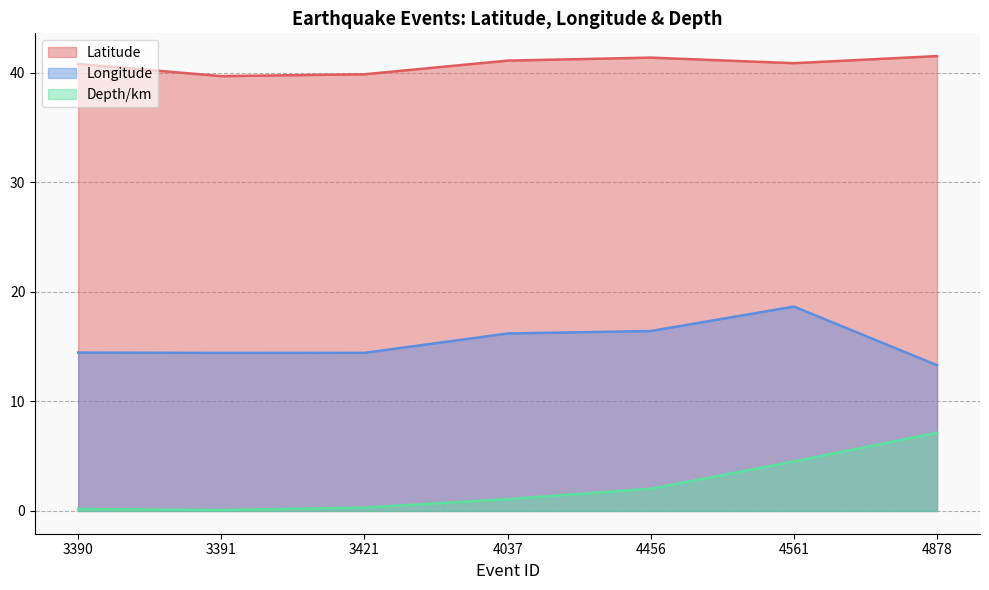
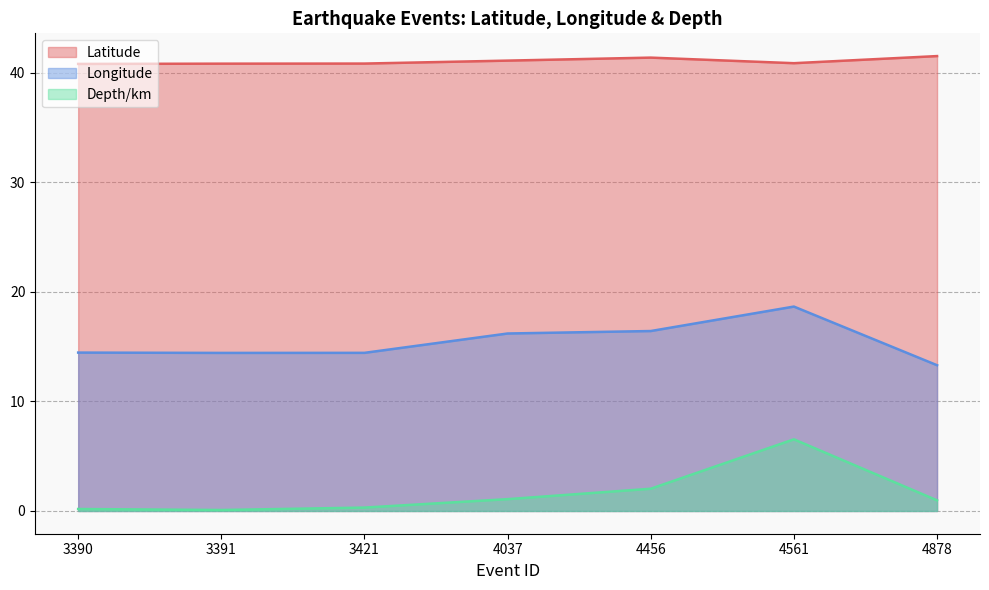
  {
    "Latitude": {
-     "3391": 39.7,
-     "3421": 39.9,
+     "3391": 40.8,
+     "3421": 40.8,
      "4037": 41.1,
      "4456": 41.4,
      "4561": 40.9,
      "4878": 41.5
    },
    "Longitude": {
      "3390": 14.5,
      "3391": 14.4,
      "3421": 14.4,
      "4037": 16.2,
      "4456": 16.4,
      "4561": 18.7,
      "4878": 13.3
    },
    "Depth/km": {
      "3390": 0.2,
      "3391": 0.1,
      "3421": 0.3,
      "4037": 1.1,
      "4456": 2.0,
-     "4561": 4.5,
-     "4878": 7.1
+     "4561": 6.5,
+     "4878": 1.0
    }
  }
